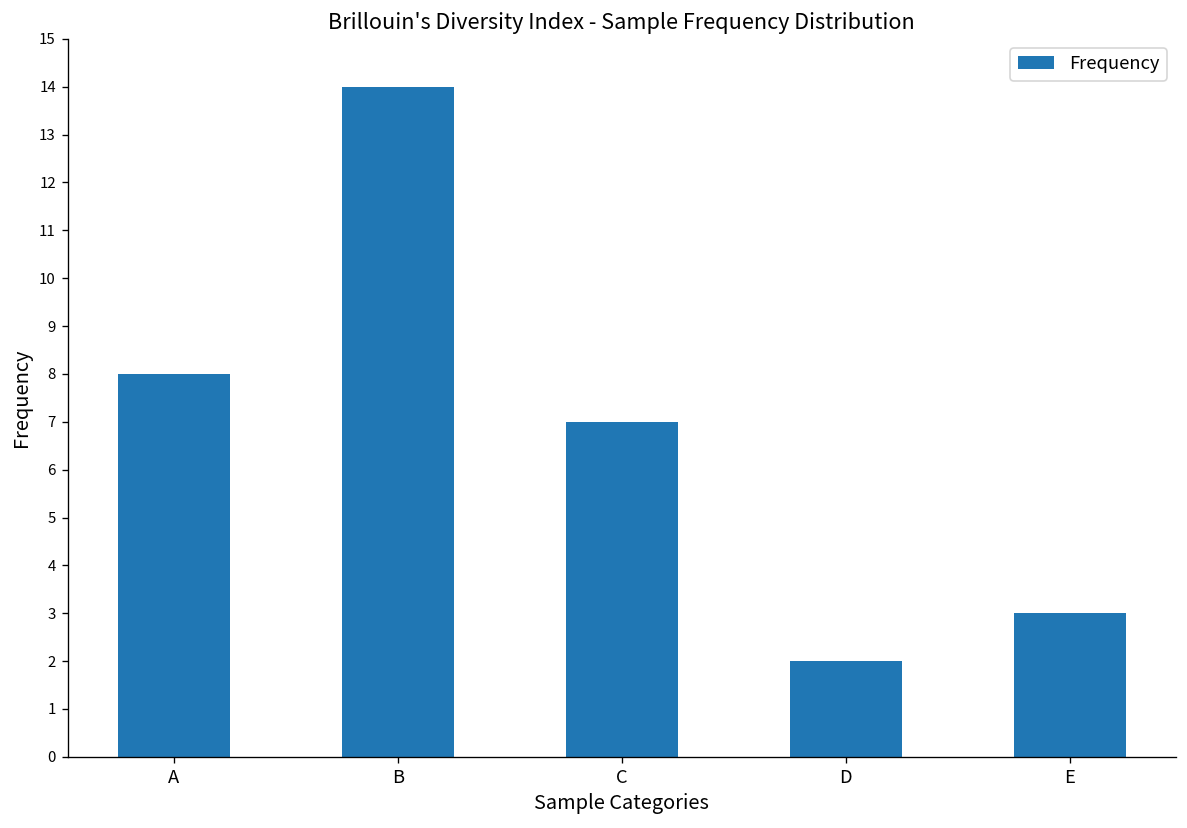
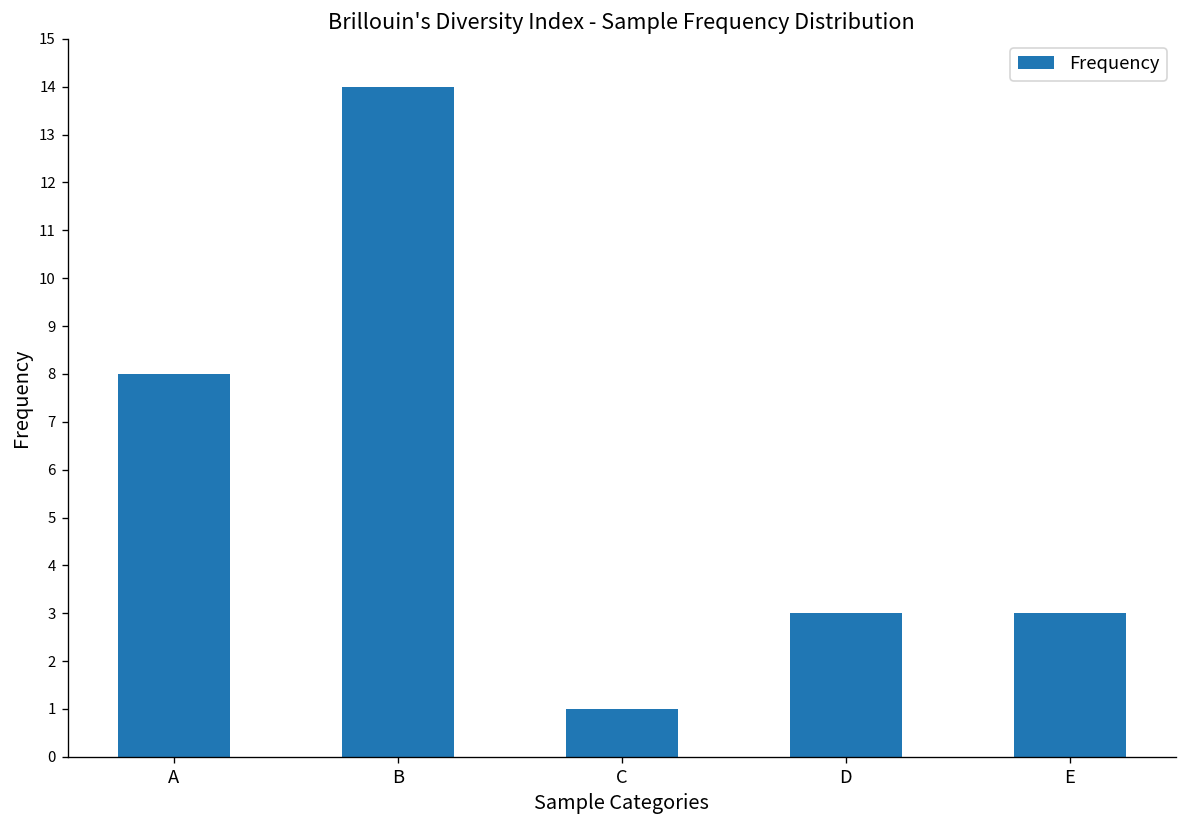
  {
    "A": 8,
    "B": 14,
-   "C": 7,
-   "D": 2,
+   "C": 1,
+   "D": 3,
    "E": 3
  }
